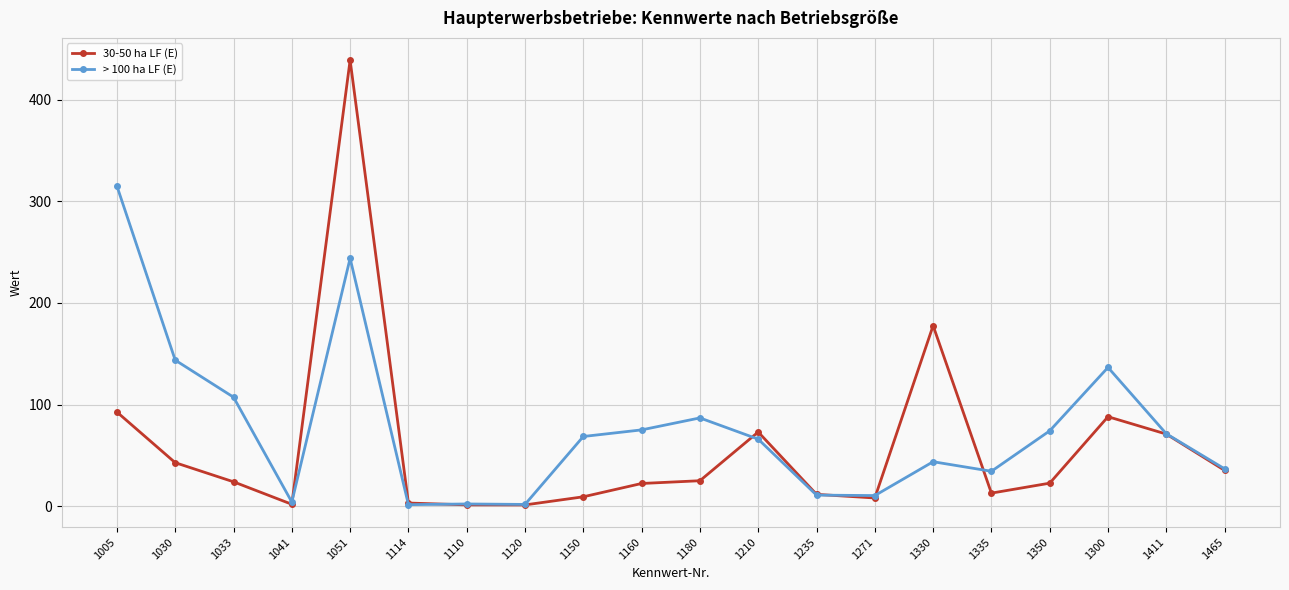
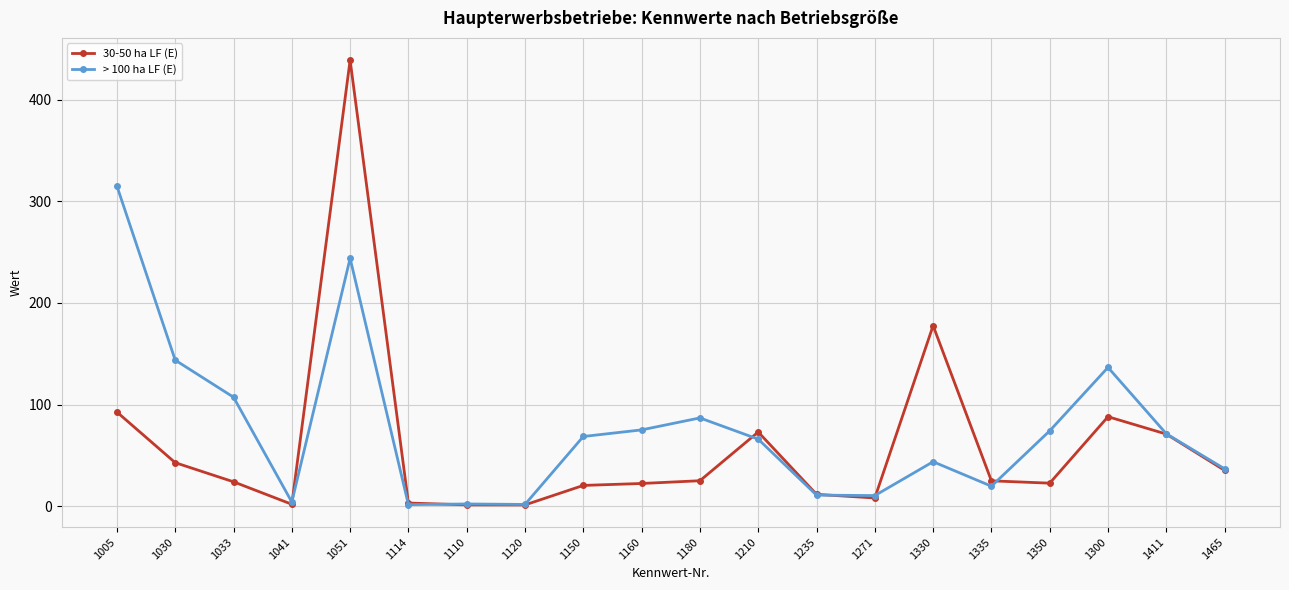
  {
    "30-50 ha LF (E)": {
      "1005": 93,
      "1030": 43,
      "1033": 24,
      "1051": 439,
-     "1150": 9,
+     "1150": 20,
      "1160": 22,
      "1180": 25,
      "1210": 73,
      "1330": 178,
-     "1335": 13,
+     "1335": 25,
      "1350": 23,
      "1300": 88
    },
    "> 100 ha LF (E)": {
      "1005": 315,
      "1030": 144,
      "1033": 107,
      "1051": 244,
      "1150": 69,
      "1160": 75,
      "1180": 87,
      "1210": 66,
      "1330": 44,
-     "1335": 34,
+     "1335": 20,
      "1350": 74,
      "1300": 137
    }
  }
